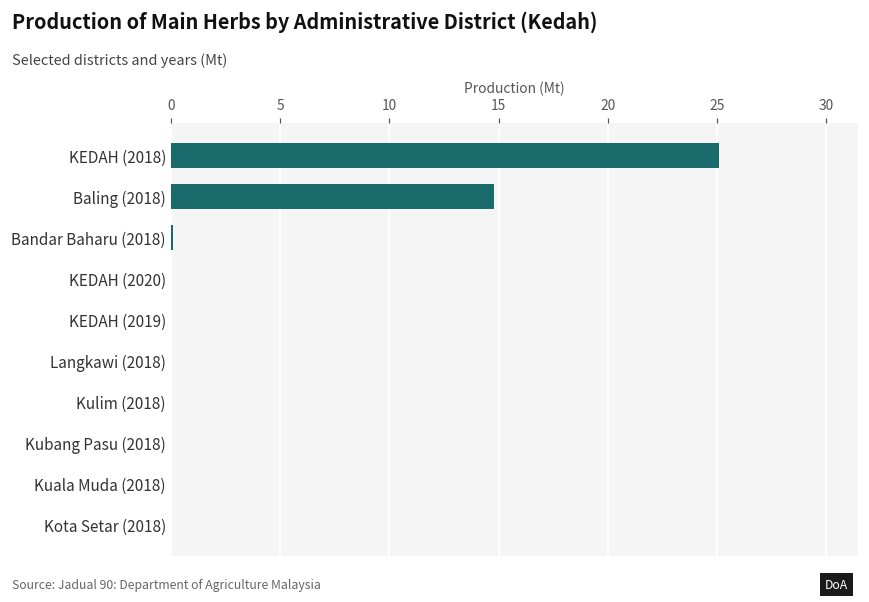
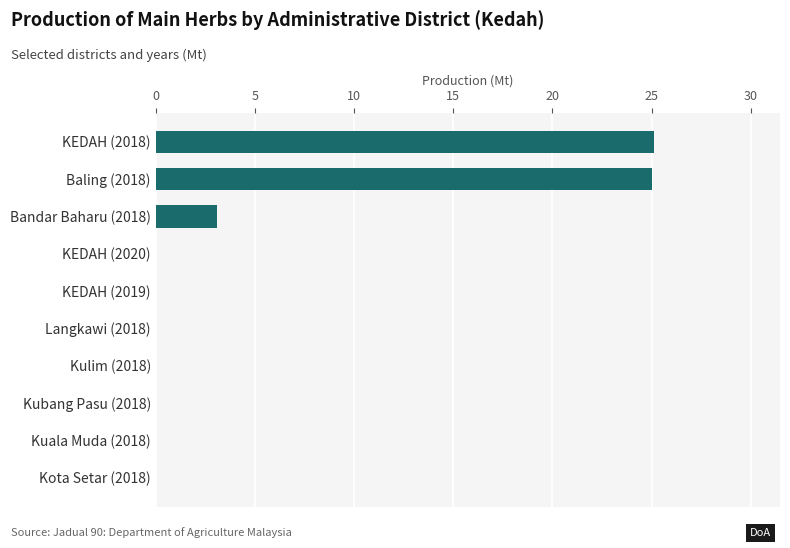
  {
    "KEDAH (2018)": 25.1,
-   "Baling (2018)": 14.8,
-   "Bandar Baharu (2018)": 0.1,
+   "Baling (2018)": 25.0,
+   "Bandar Baharu (2018)": 3.1,
    "KEDAH (2020)": 0.0,
    "KEDAH (2019)": 0.0,
    "Langkawi (2018)": 0.0,
    "Kulim (2018)": 0.0,
    "Kubang Pasu (2018)": 0.0,
    "Kuala Muda (2018)": 0.0,
    "Kota Setar (2018)": 0.0
  }
